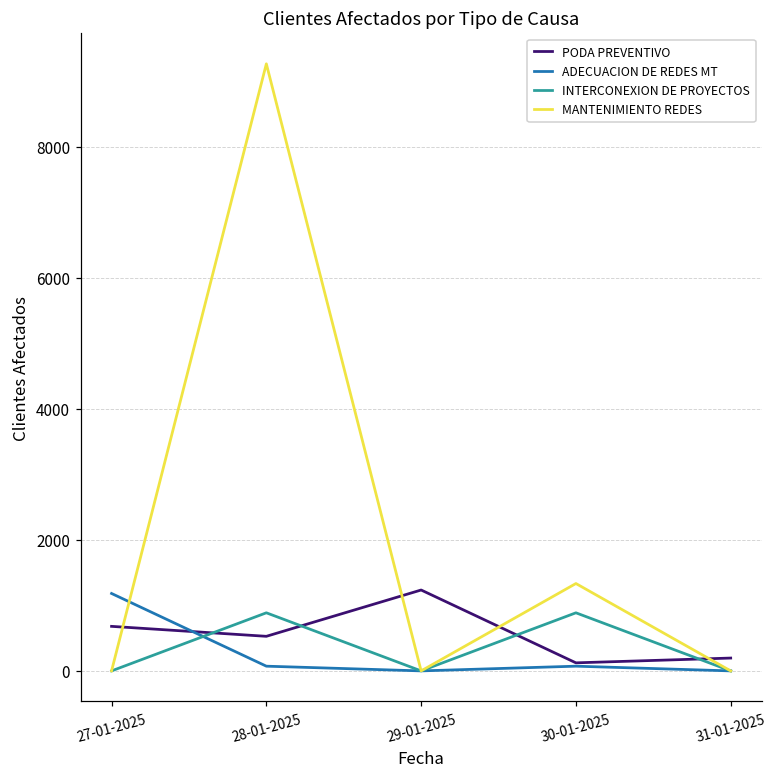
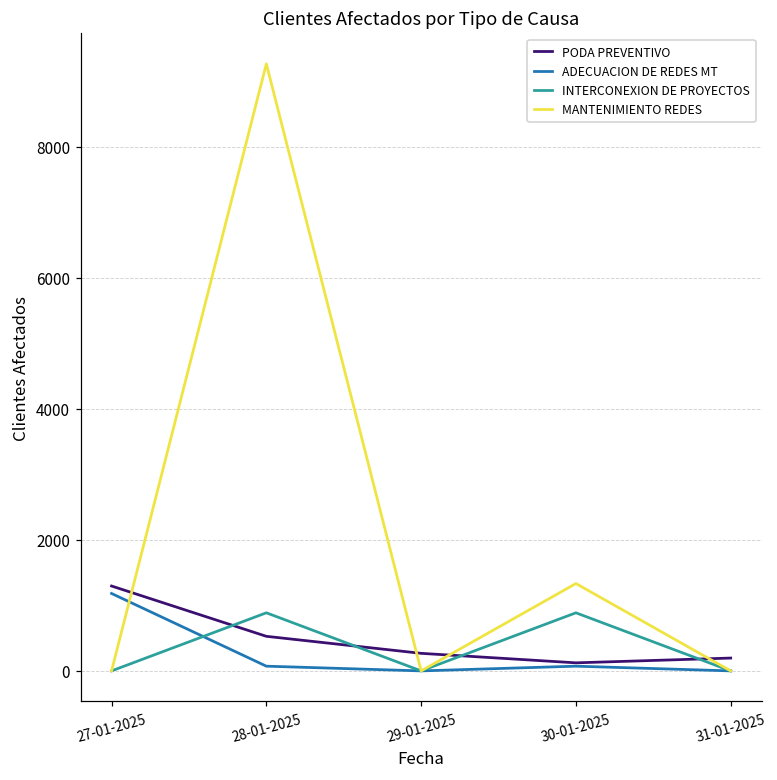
  {
    "PODA PREVENTIVO": {
-     "27-01-2025": 700,
+     "27-01-2025": 1300,
      "28-01-2025": 500,
-     "29-01-2025": 1200,
+     "29-01-2025": 300,
      "30-01-2025": 100,
      "31-01-2025": 200
    },
    "MANTENIMIENTO REDES": {
      "28-01-2025": 9300,
      "30-01-2025": 1300
    }
  }
